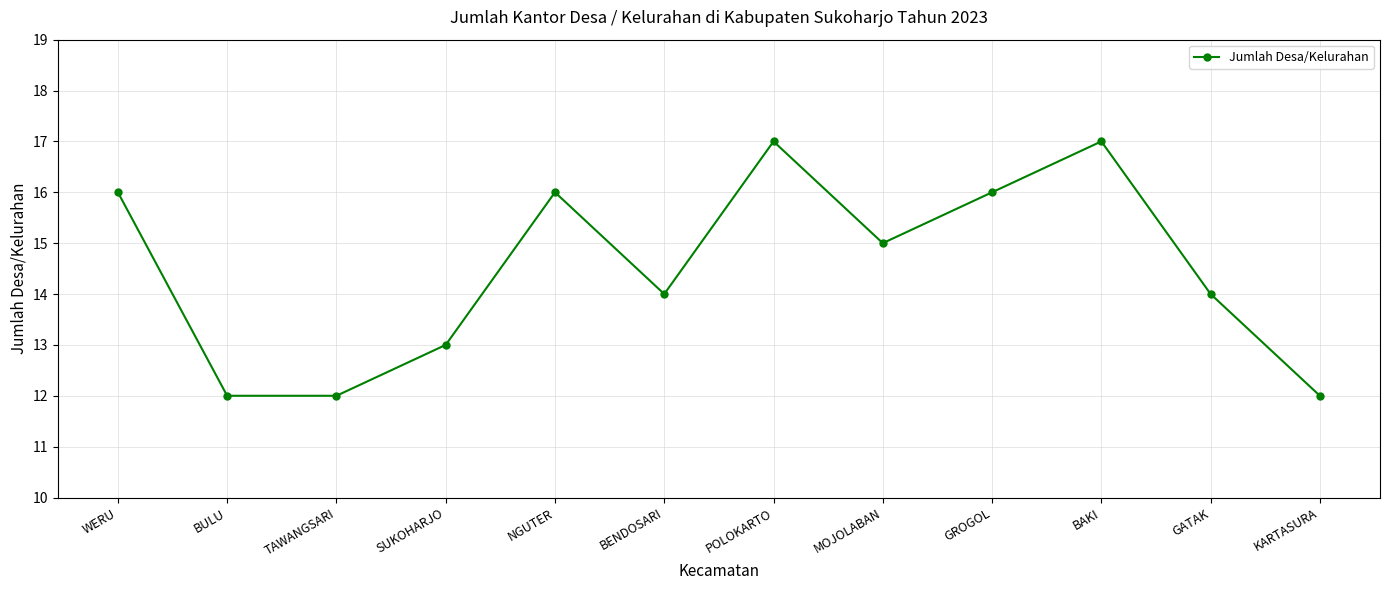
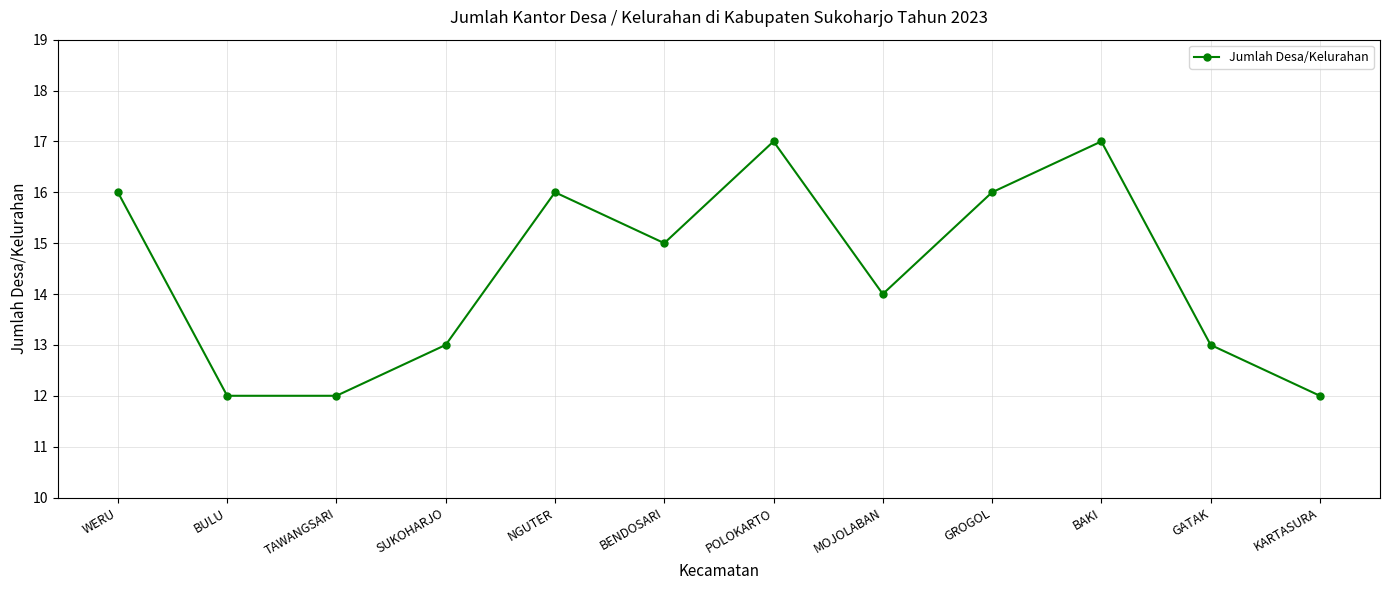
  {
    "WERU": 16,
    "BULU": 12,
    "TAWANGSARI": 12,
    "SUKOHARJO": 13,
    "NGUTER": 16,
-   "BENDOSARI": 14,
+   "BENDOSARI": 15,
    "POLOKARTO": 17,
-   "MOJOLABAN": 15,
+   "MOJOLABAN": 14,
    "GROGOL": 16,
    "BAKI": 17,
-   "GATAK": 14,
+   "GATAK": 13,
    "KARTASURA": 12
  }
